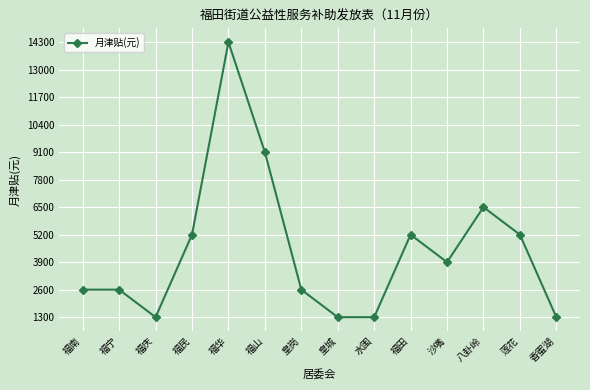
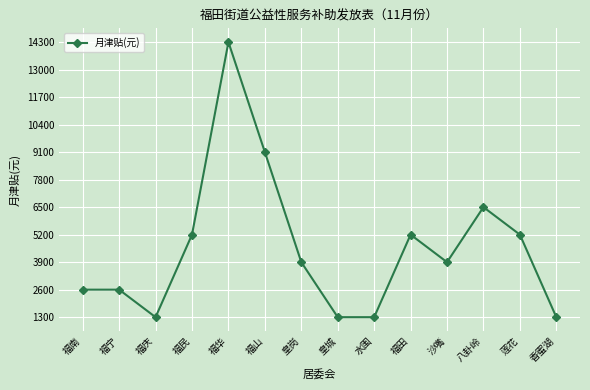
  {
    "福南": 2600,
    "福宁": 2600,
    "福庆": 1300,
    "福民": 5200,
    "福华": 14300,
    "福山": 9100,
-   "皇岗": 2600,
+   "皇岗": 3900,
    "皇城": 1300,
    "水围": 1300,
    "福田": 5200,
    "沙嘴": 3900,
    "八卦岭": 6500,
    "莲花": 5200,
    "香蜜湖": 1300
  }
